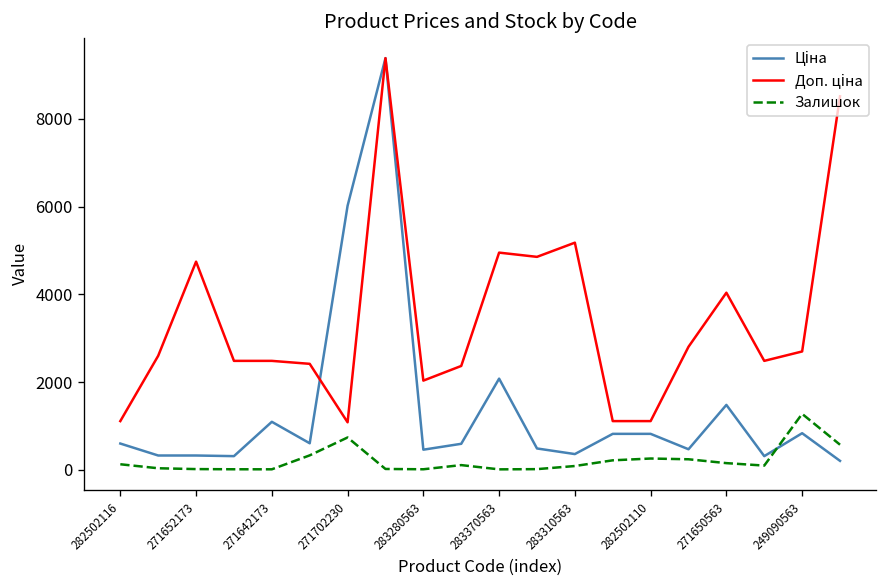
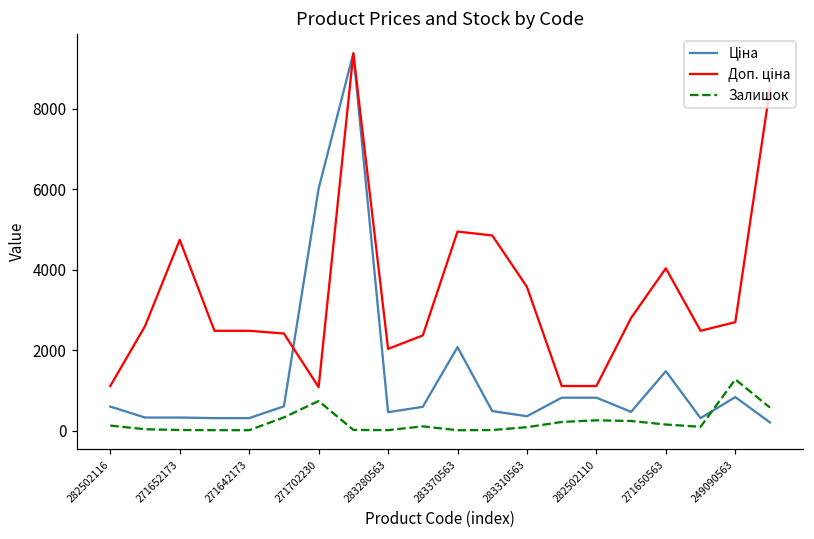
  {
    "Ціна": {
      "282502116": 600,
      "271652173": 300,
-     "271642173": 1100,
+     "271642173": 300,
      "271702230": 6000,
      "283280563": 500,
      "283370563": 2100,
      "283310563": 400,
      "282502110": 800,
      "271650563": 1500,
      "249090563": 800
    },
    "Доп. ціна": {
      "282502116": 1100,
      "271652173": 4700,
      "271642173": 2500,
      "271702230": 1100,
      "283280563": 2000,
      "283370563": 5000,
-     "283310563": 5200,
+     "283310563": 3600,
      "282502110": 1100,
      "271650563": 4000,
      "249090563": 2700
    },
    "Залишок": {
      "282502116": 100,
      "271652173": 0,
      "271642173": 0,
      "271702230": 700,
      "283280563": 0,
      "283370563": 0,
      "283310563": 100,
      "282502110": 300,
      "271650563": 200,
      "249090563": 1300
    }
  }
